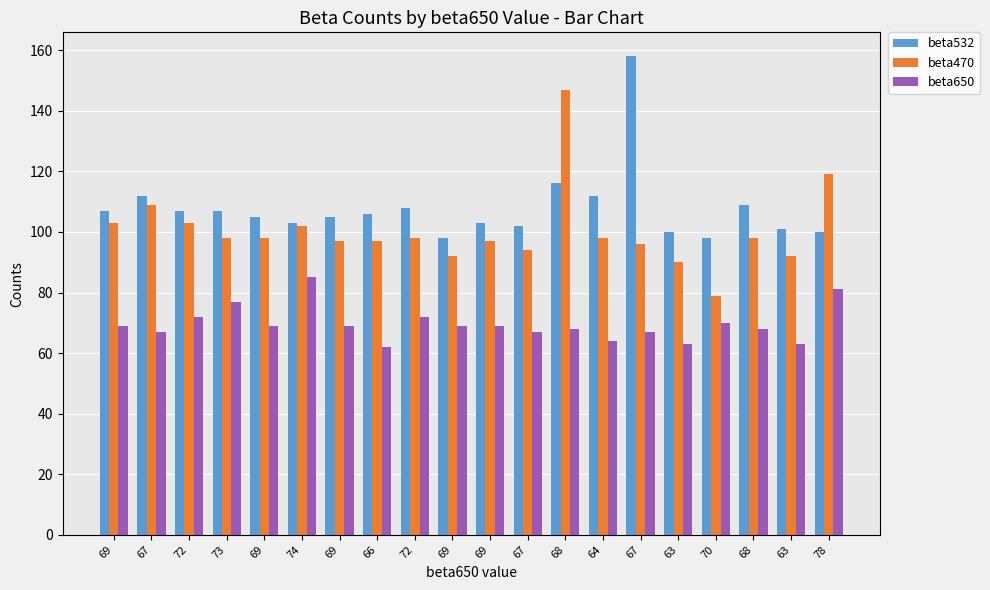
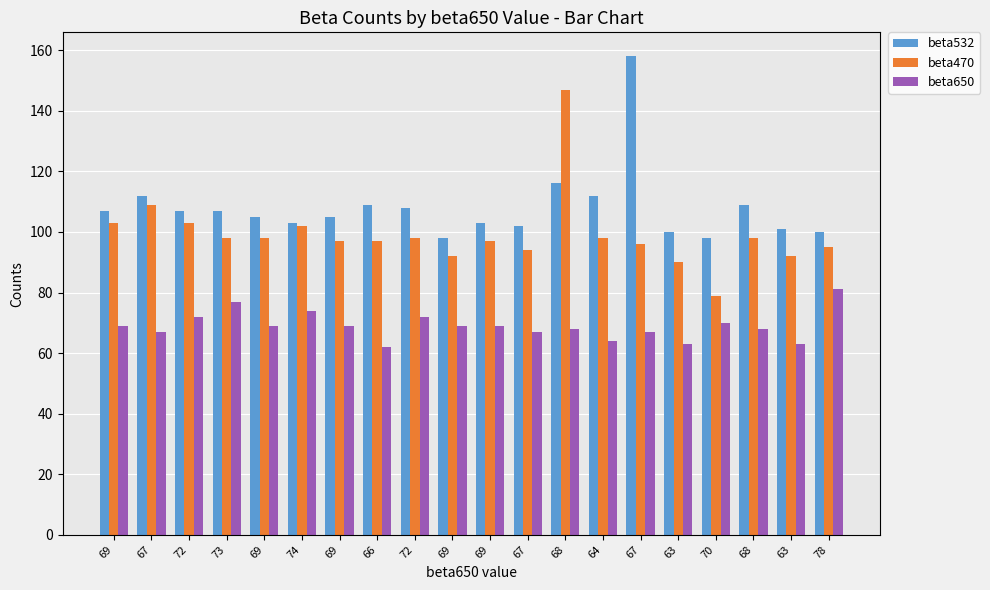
  {
    "beta532": {
      "73": 107,
      "74": 103,
-     "66": 106,
+     "66": 109,
      "64": 112,
      "70": 98,
      "78": 100
    },
    "beta470": {
      "73": 98,
      "74": 102,
      "66": 97,
      "64": 98,
      "70": 79,
-     "78": 119
+     "78": 95
    },
    "beta650": {
      "73": 77,
-     "74": 85,
+     "74": 74,
      "66": 62,
      "64": 64,
      "70": 70,
      "78": 81
    }
  }
